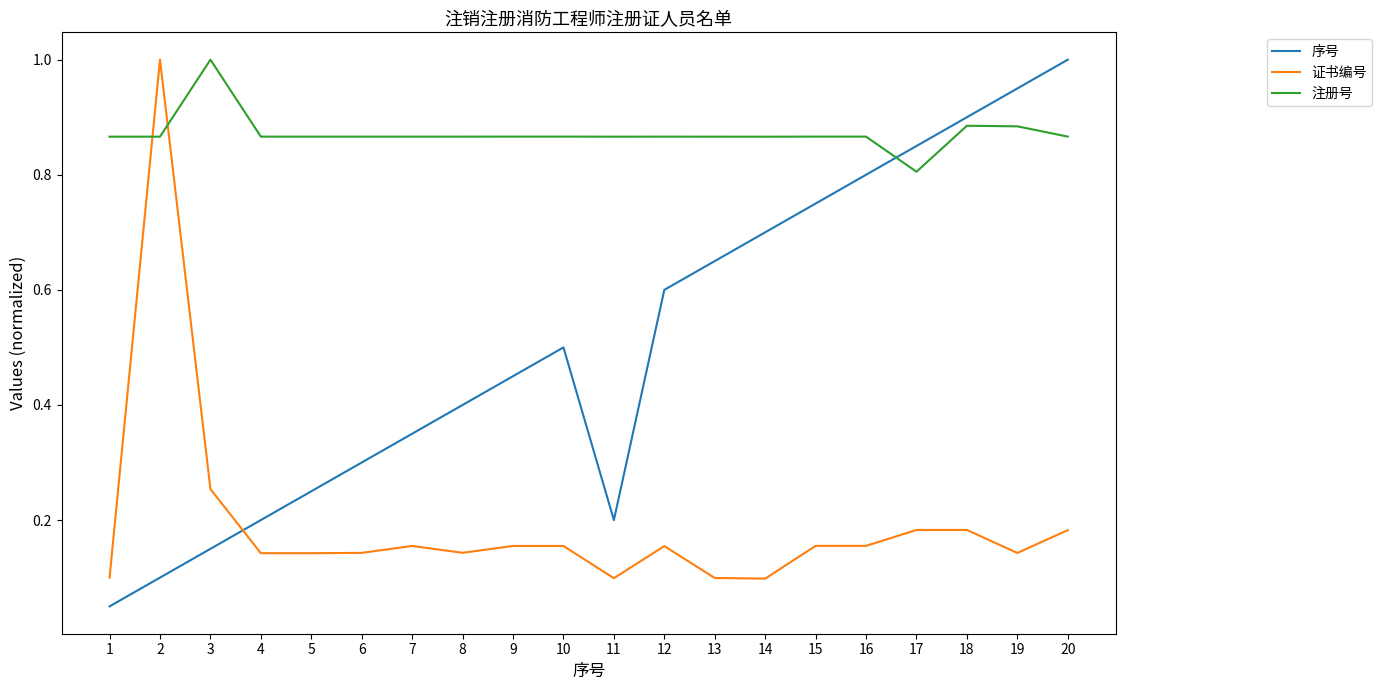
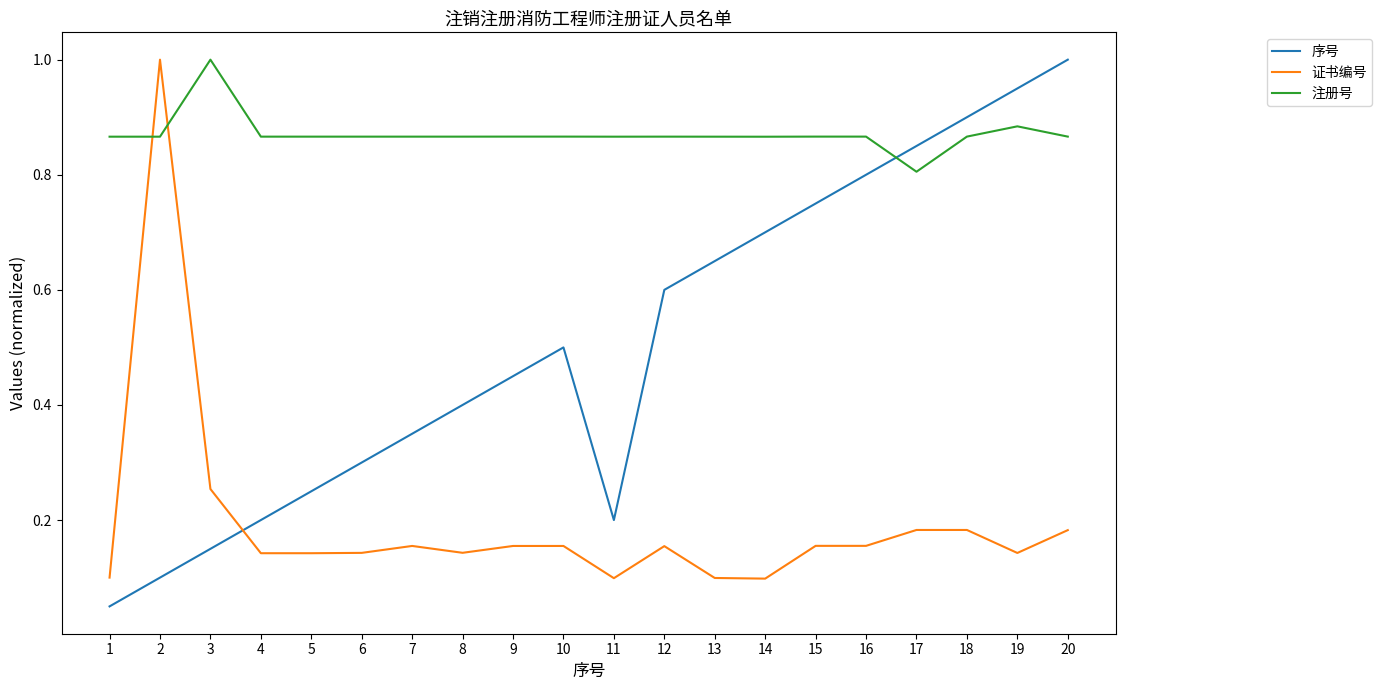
  {
    "序号": {
      "1": 0.05,
      "2": 0.10,
      "3": 0.15,
      "4": 0.20,
      "5": 0.25,
      "6": 0.30,
      "7": 0.35,
      "8": 0.40,
      "9": 0.45,
      "10": 0.50,
      "11": 0.20,
      "12": 0.60,
      "13": 0.65,
      "14": 0.70,
      "15": 0.75,
      "16": 0.80,
      "17": 0.85,
      "18": 0.90,
      "19": 0.95,
      "20": 1.00
    },
    "证书编号": {
      "1": 0.10,
      "2": 1.00,
      "3": 0.25,
      "4": 0.14,
      "5": 0.14,
      "6": 0.14,
      "7": 0.16,
      "8": 0.14,
      "9": 0.15,
      "10": 0.15,
      "11": 0.10,
      "12": 0.15,
      "13": 0.10,
      "14": 0.10,
      "15": 0.16,
      "16": 0.16,
      "17": 0.18,
      "18": 0.18,
      "19": 0.14,
      "20": 0.18
    },
    "注册号": {
      "1": 0.87,
      "2": 0.87,
      "3": 1.00,
      "4": 0.87,
      "5": 0.87,
      "6": 0.87,
      "7": 0.87,
      "8": 0.87,
      "9": 0.87,
      "10": 0.87,
      "11": 0.87,
      "12": 0.87,
      "13": 0.87,
      "14": 0.87,
      "15": 0.87,
      "16": 0.87,
      "17": 0.81,
-     "18": 0.89,
+     "18": 0.87,
      "19": 0.88,
      "20": 0.87
    }
  }
